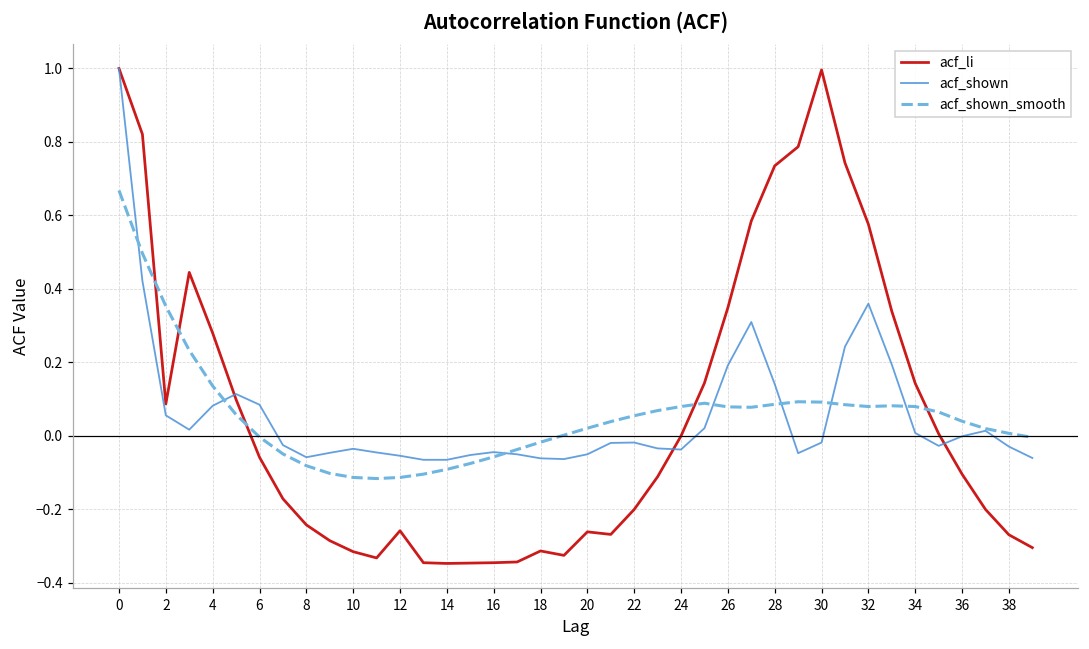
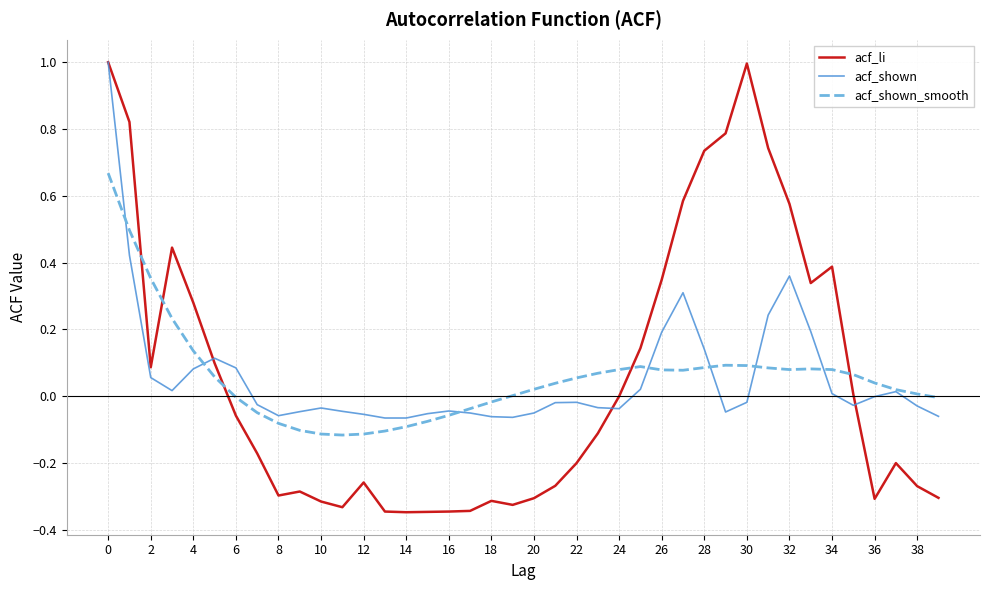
  {
    "acf_li": {
      "2": 0.09,
      "4": 0.28,
      "6": -0.06,
-     "8": -0.24,
+     "8": -0.30,
      "10": -0.32,
      "12": -0.26,
      "14": -0.35,
      "16": -0.35,
      "18": -0.31,
-     "20": -0.26,
+     "20": -0.31,
      "22": -0.20,
      "24": 0.00,
      "26": 0.35,
      "28": 0.74,
      "30": 1.00,
      "32": 0.58,
-     "34": 0.14,
-     "36": -0.10,
+     "34": 0.39,
+     "36": -0.31,
      "38": -0.27
    }
  }
